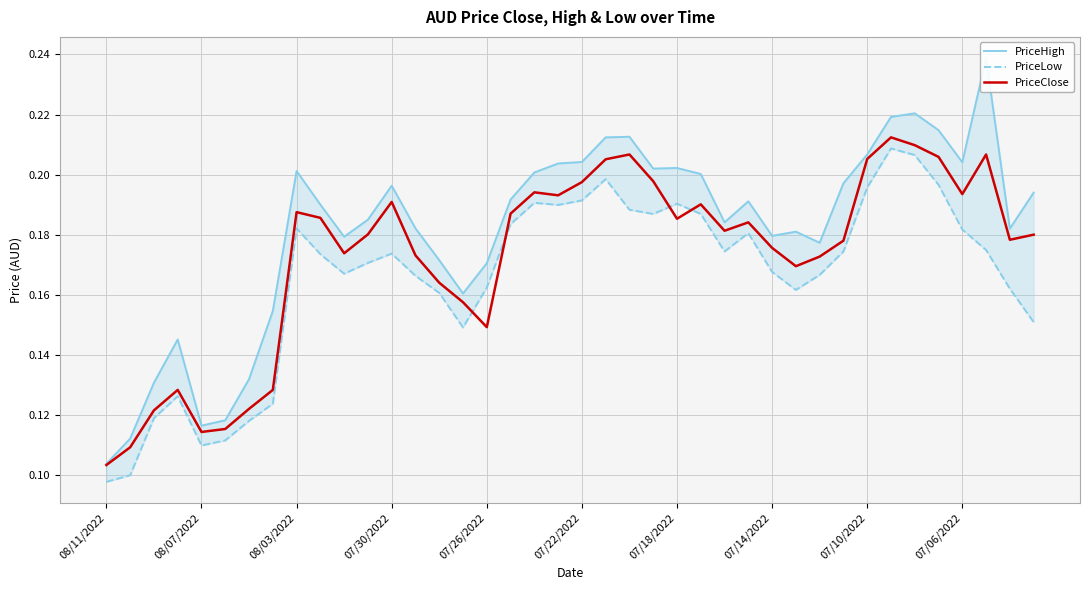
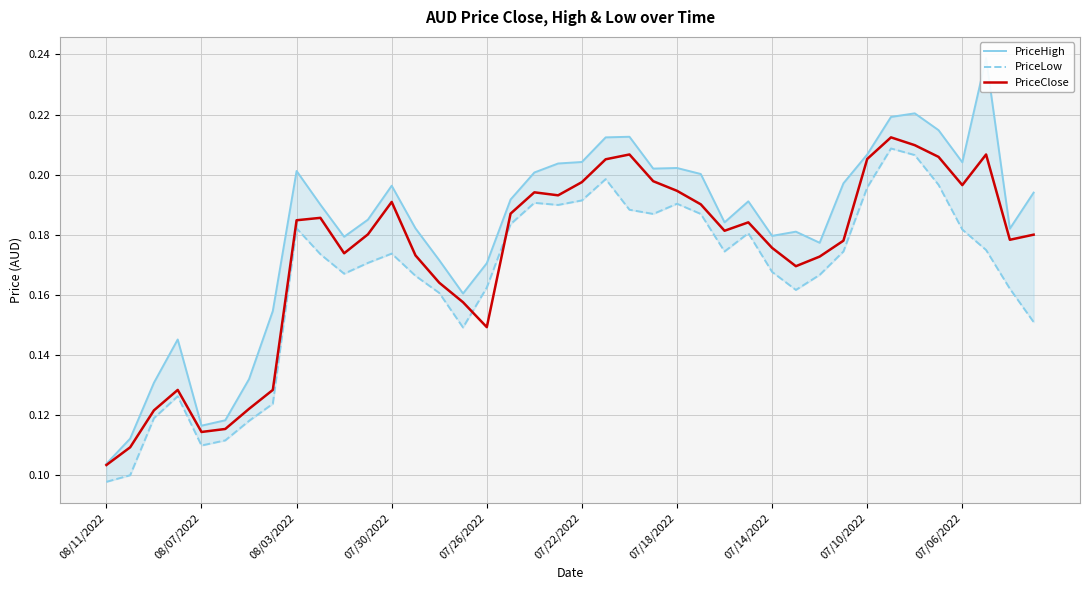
  {
    "PriceClose": {
      "08/07/2022": 0.114,
-     "08/03/2022": 0.188,
+     "08/03/2022": 0.185,
      "07/30/2022": 0.191,
      "07/26/2022": 0.149,
      "07/22/2022": 0.198,
-     "07/18/2022": 0.185,
+     "07/18/2022": 0.195,
      "07/14/2022": 0.176,
      "07/10/2022": 0.205,
-     "07/06/2022": 0.194
+     "07/06/2022": 0.197
    }
  }
